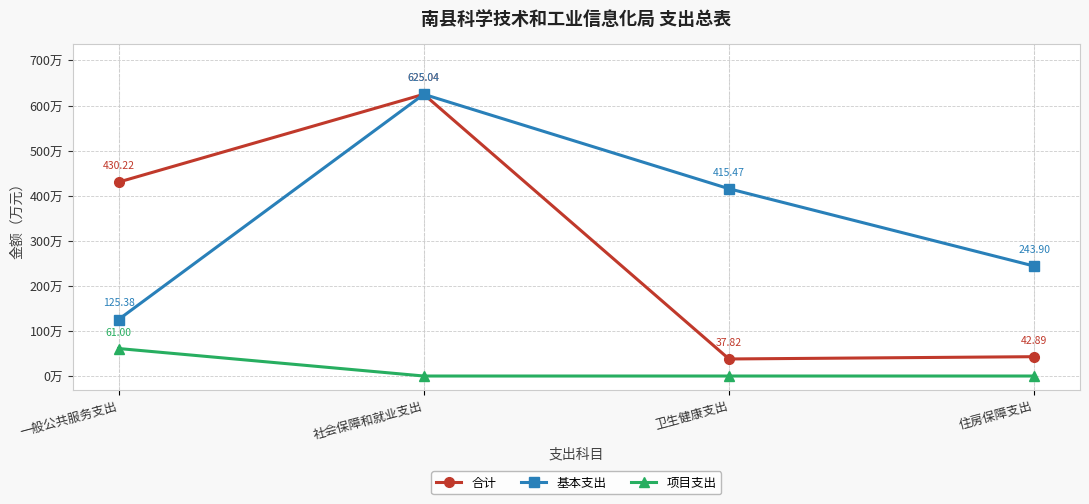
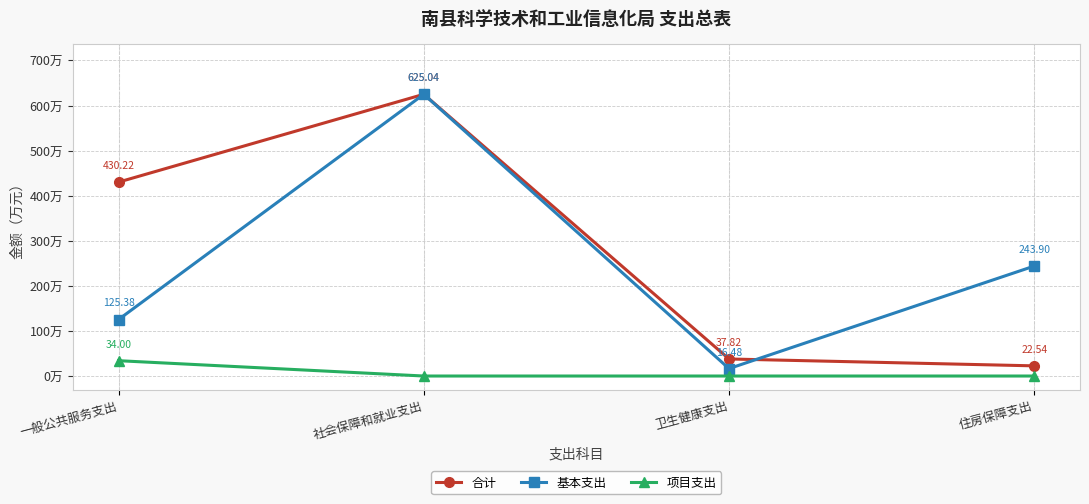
  {
    "合计": {
      "一般公共服务支出": 430.22,
      "卫生健康支出": 37.82,
-     "住房保障支出": 42.89
+     "住房保障支出": 22.54
    },
    "基本支出": {
      "一般公共服务支出": 125.38,
-     "卫生健康支出": 415.47,
+     "卫生健康支出": 16.48,
      "住房保障支出": 243.90
    },
    "项目支出": {
-     "一般公共服务支出": 61.00
+     "一般公共服务支出": 34.00
    }
  }
